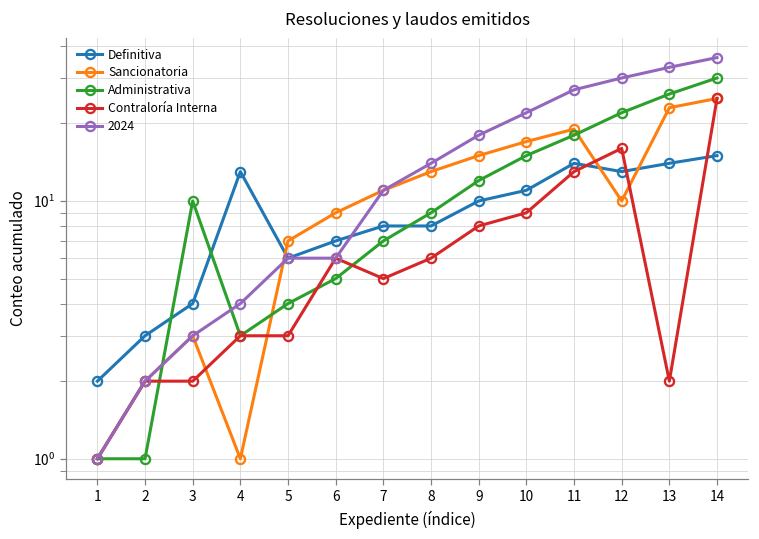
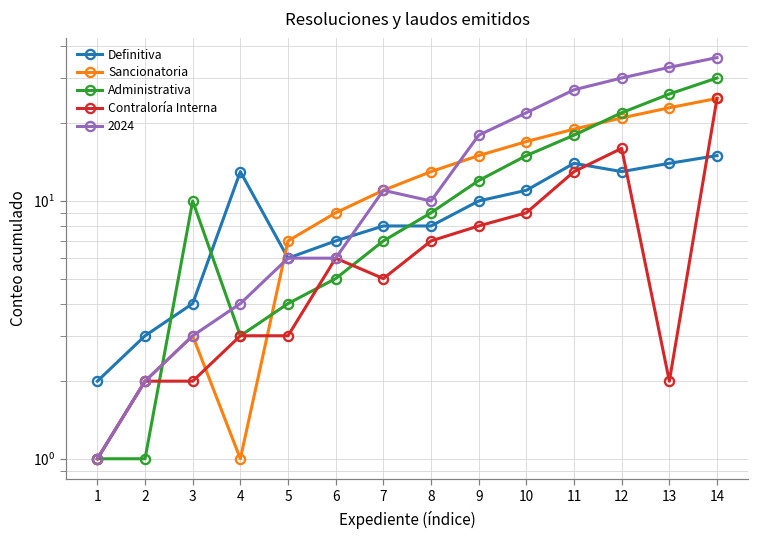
  {
    "Definitiva": {
      "1": 2,
      "2": 3,
      "3": 4,
      "4": 13,
      "6": 7,
      "7": 8,
      "8": 8,
      "9": 10,
      "10": 11,
      "11": 14,
      "12": 13,
      "13": 14,
      "14": 15
    },
    "Sancionatoria": {
      "4": 1,
      "5": 7,
      "6": 9,
      "8": 13,
      "9": 15,
      "10": 17,
      "11": 19,
-     "12": 10,
+     "12": 21,
      "13": 23
    },
    "Administrativa": {
      "2": 1,
      "3": 10,
      "5": 4,
      "6": 5,
      "7": 7,
      "8": 9,
      "9": 12,
      "10": 15,
      "11": 18,
      "12": 22,
      "13": 26,
      "14": 30
    },
    "Contraloría Interna": {
      "3": 2,
      "5": 3,
      "7": 5,
-     "8": 6,
+     "8": 7,
      "9": 8,
      "10": 9,
      "11": 13,
      "12": 16,
      "13": 2
    },
    "2024": {
      "4": 4,
-     "8": 14,
+     "8": 10,
      "9": 18,
      "10": 22,
      "11": 27,
      "12": 30,
      "13": 33,
      "14": 36
    }
  }
